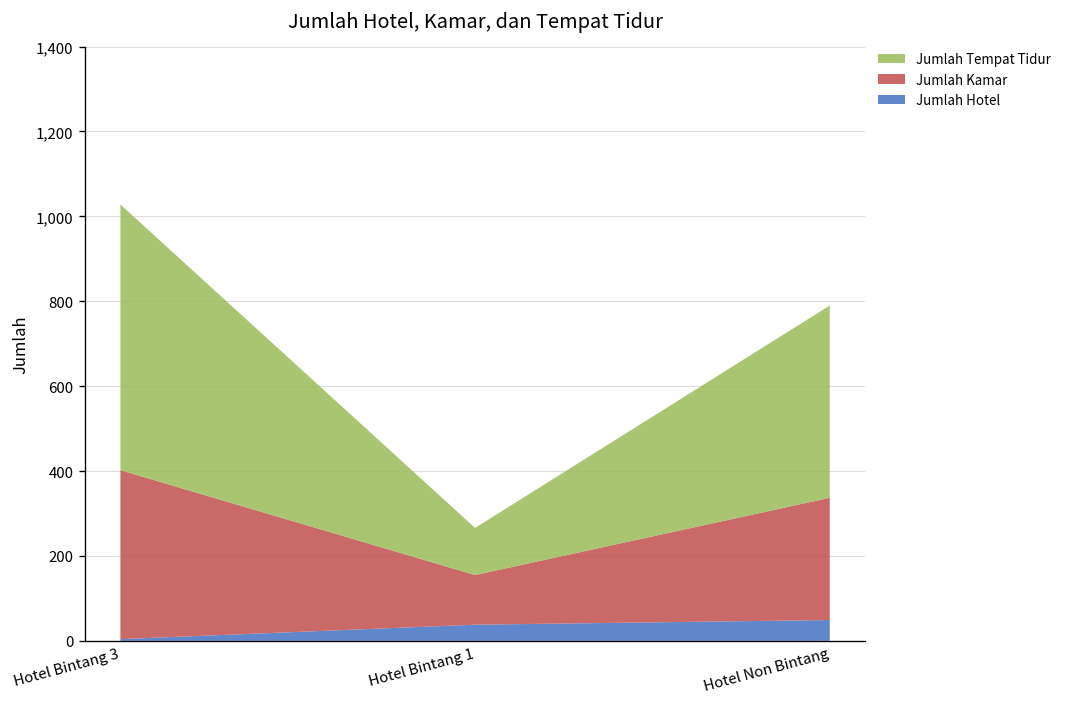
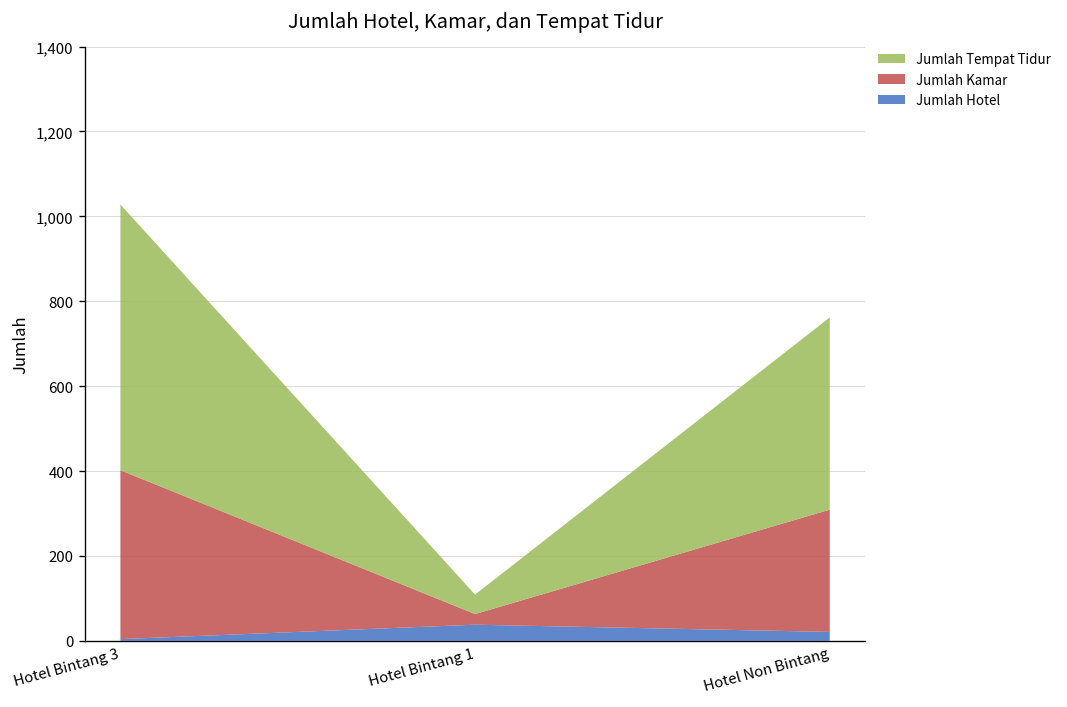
  {
    "Jumlah Hotel": {
      "Hotel Bintang 1": 40,
-     "Hotel Non Bintang": 50
+     "Hotel Non Bintang": 20
    },
    "Jumlah Kamar": {
      "Hotel Bintang 3": 400,
-     "Hotel Bintang 1": 120,
+     "Hotel Bintang 1": 30,
      "Hotel Non Bintang": 290
    },
    "Jumlah Tempat Tidur": {
      "Hotel Bintang 3": 630,
-     "Hotel Bintang 1": 110,
+     "Hotel Bintang 1": 50,
      "Hotel Non Bintang": 450
    }
  }
